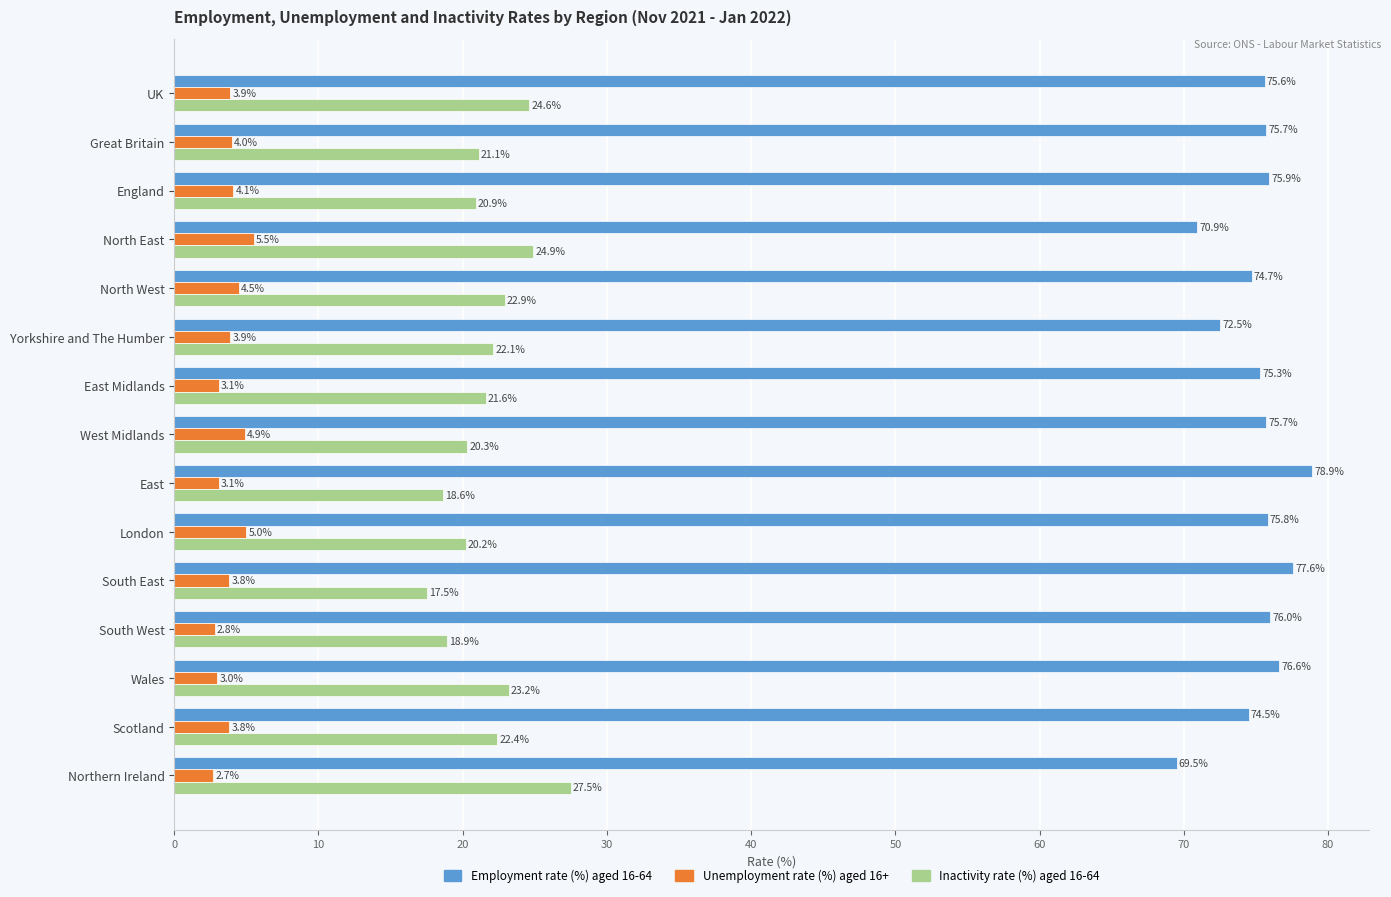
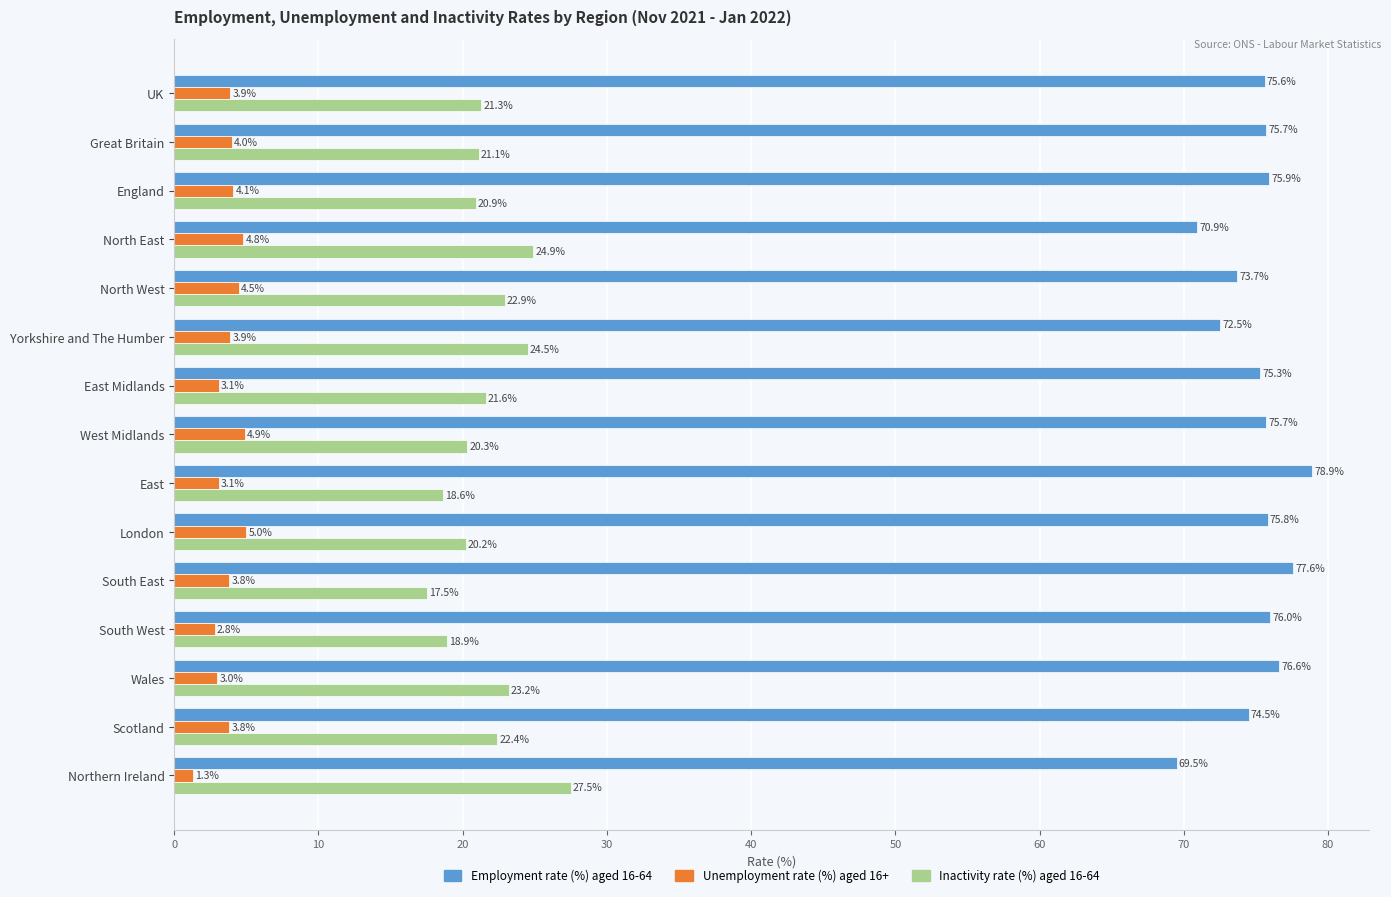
  {
    "Employment rate (%) aged 16-64": {
      "UK": "75.6%",
      "Great Britain": "75.7%",
      "England": "75.9%",
      "North East": "70.9%",
-     "North West": "74.7%",
+     "North West": "73.7%",
      "Yorkshire and The Humber": "72.5%",
      "East Midlands": "75.3%",
      "West Midlands": "75.7%",
      "East": "78.9%",
      "London": "75.8%",
      "South East": "77.6%",
      "South West": "76.0%",
      "Wales": "76.6%",
      "Scotland": "74.5%",
      "Northern Ireland": "69.5%"
    },
    "Unemployment rate (%) aged 16+": {
      "UK": "3.9%",
      "Great Britain": "4.0%",
      "England": "4.1%",
-     "North East": "5.5%",
+     "North East": "4.8%",
      "North West": "4.5%",
      "Yorkshire and The Humber": "3.9%",
      "East Midlands": "3.1%",
      "West Midlands": "4.9%",
      "East": "3.1%",
      "London": "5.0%",
      "South East": "3.8%",
      "South West": "2.8%",
      "Wales": "3.0%",
      "Scotland": "3.8%",
-     "Northern Ireland": "2.7%"
+     "Northern Ireland": "1.3%"
    },
    "Inactivity rate (%) aged 16-64": {
-     "UK": "24.6%",
+     "UK": "21.3%",
      "Great Britain": "21.1%",
      "England": "20.9%",
      "North East": "24.9%",
      "North West": "22.9%",
-     "Yorkshire and The Humber": "22.1%",
+     "Yorkshire and The Humber": "24.5%",
      "East Midlands": "21.6%",
      "West Midlands": "20.3%",
      "East": "18.6%",
      "London": "20.2%",
      "South East": "17.5%",
      "South West": "18.9%",
      "Wales": "23.2%",
      "Scotland": "22.4%",
      "Northern Ireland": "27.5%"
    }
  }
